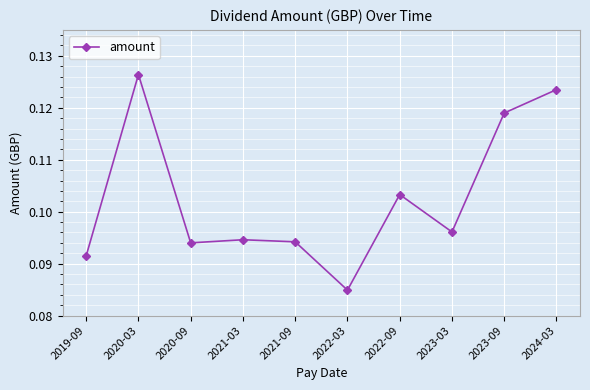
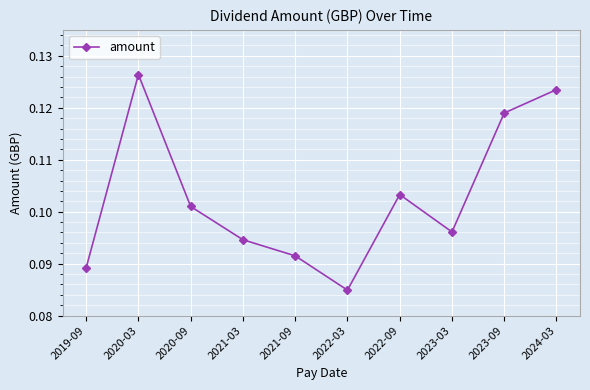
  {
-   "2019-09": 0.092,
+   "2019-09": 0.089,
    "2020-03": 0.126,
-   "2020-09": 0.094,
+   "2020-09": 0.101,
    "2021-03": 0.095,
-   "2021-09": 0.094,
+   "2021-09": 0.092,
    "2022-03": 0.085,
    "2022-09": 0.103,
    "2023-03": 0.096,
    "2023-09": 0.119,
    "2024-03": 0.124
  }
